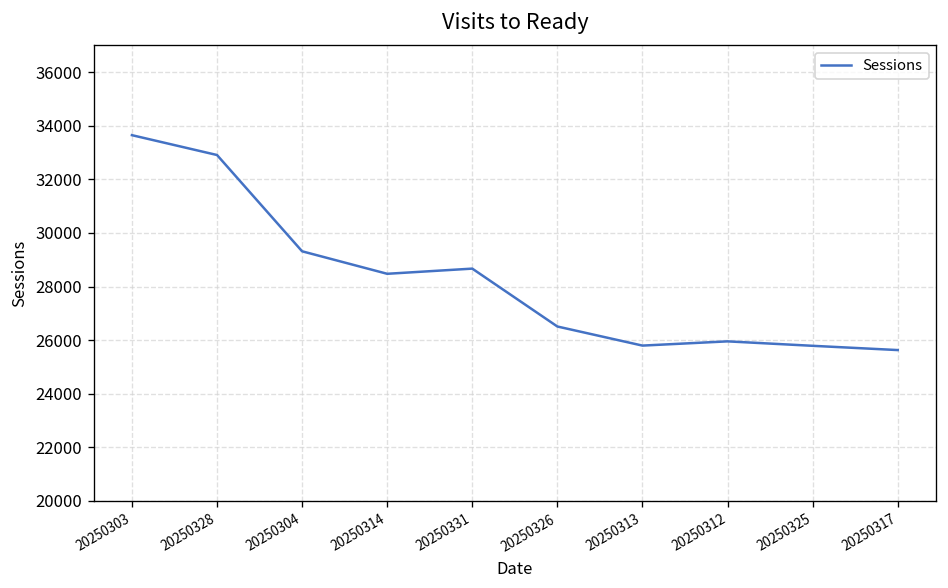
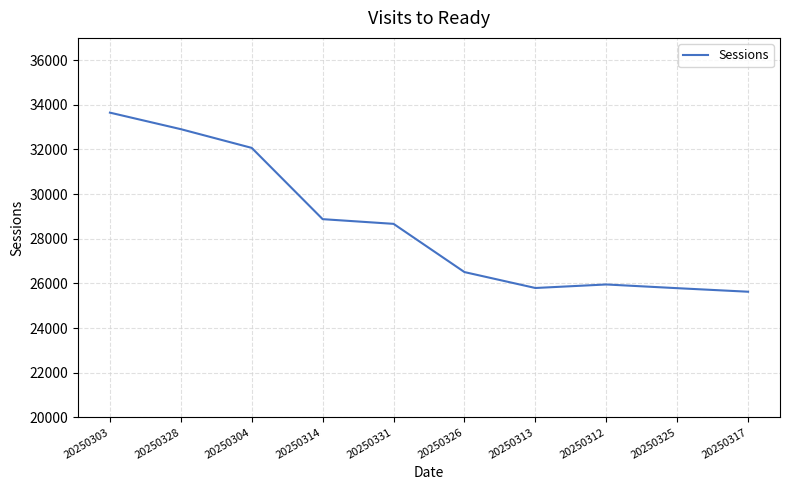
  {
    "20250303": 33700,
    "20250328": 32900,
-   "20250304": 29300,
-   "20250314": 28500,
+   "20250304": 32100,
+   "20250314": 28900,
    "20250331": 28700,
    "20250326": 26500,
    "20250313": 25800,
    "20250312": 26000,
    "20250325": 25800,
    "20250317": 25600
  }
